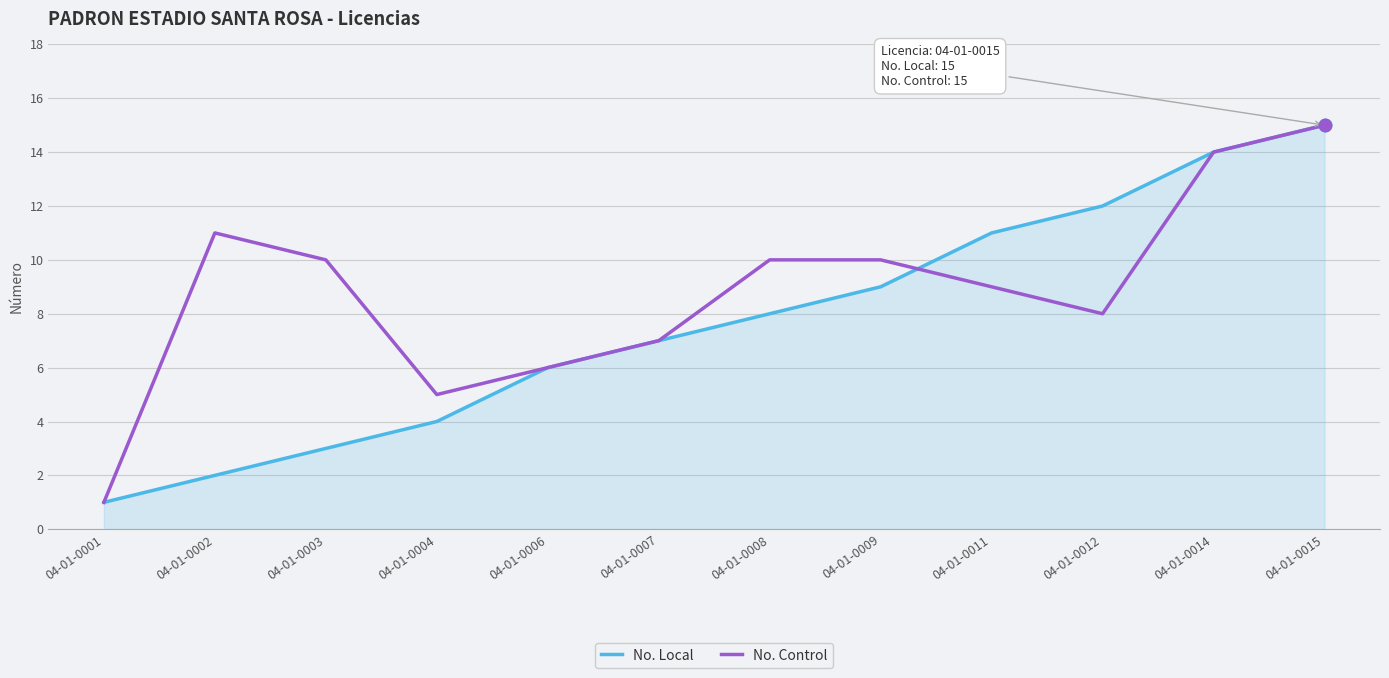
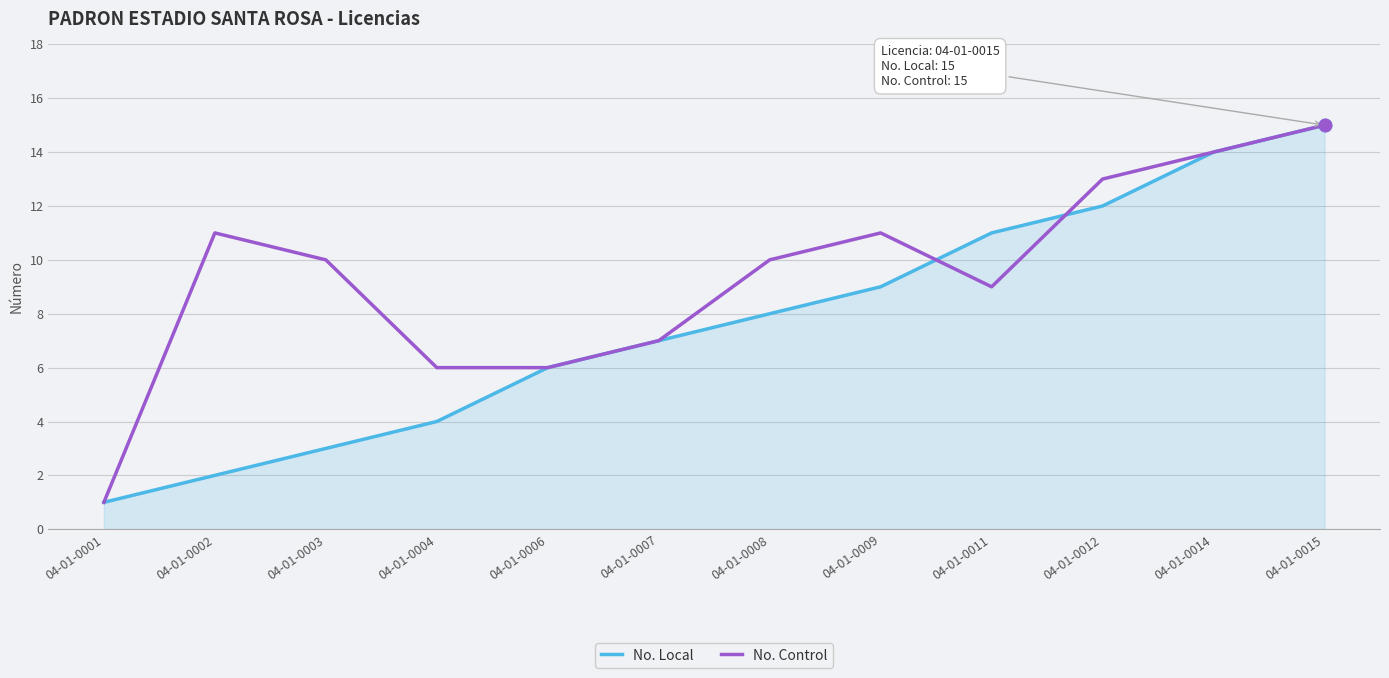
  {
    "No. Control": {
      "04-01-0002": 11,
      "04-01-0003": 10,
-     "04-01-0004": 5,
+     "04-01-0004": 6,
      "04-01-0008": 10,
-     "04-01-0009": 10,
+     "04-01-0009": 11,
      "04-01-0011": 9,
-     "04-01-0012": 8
+     "04-01-0012": 13
    }
  }
